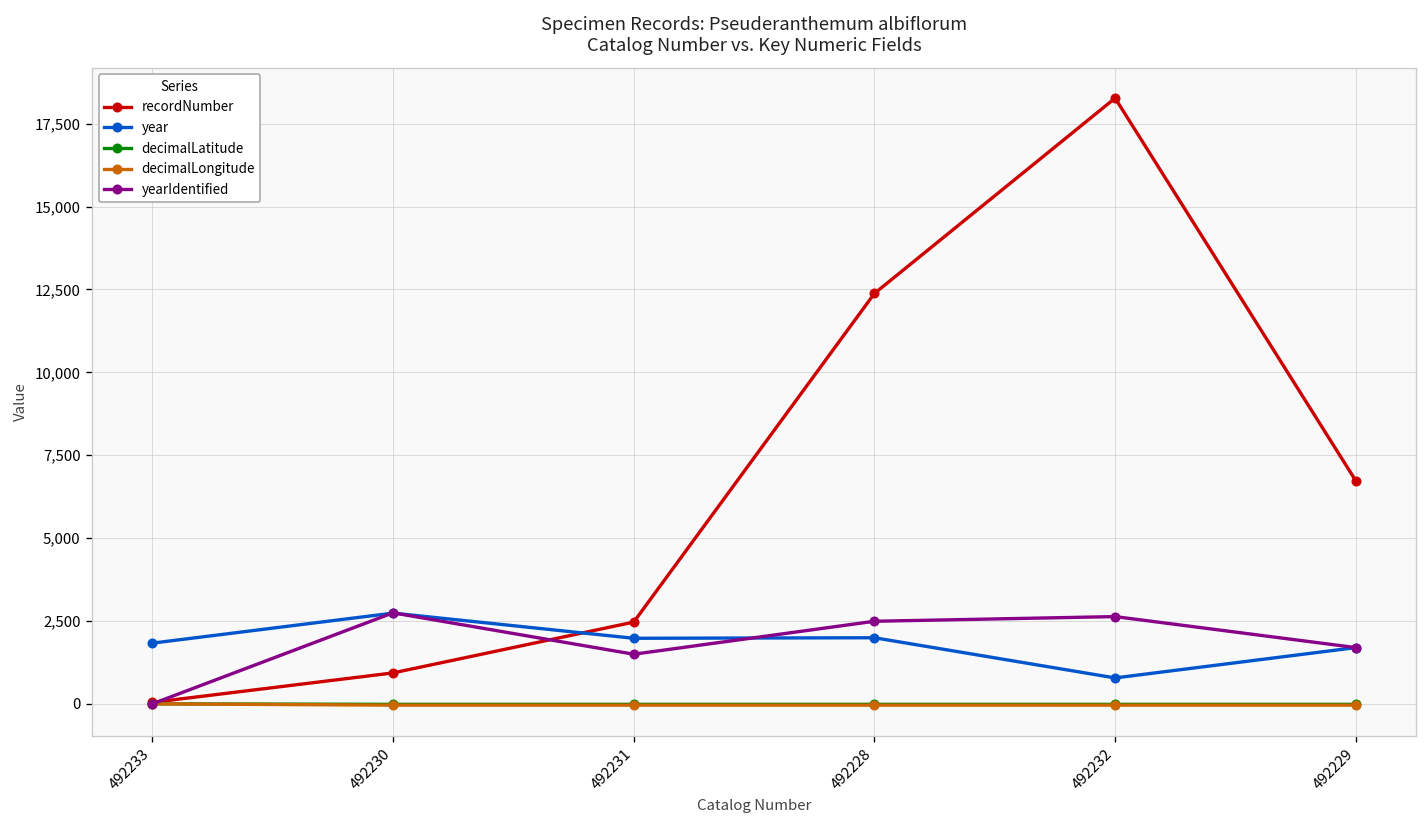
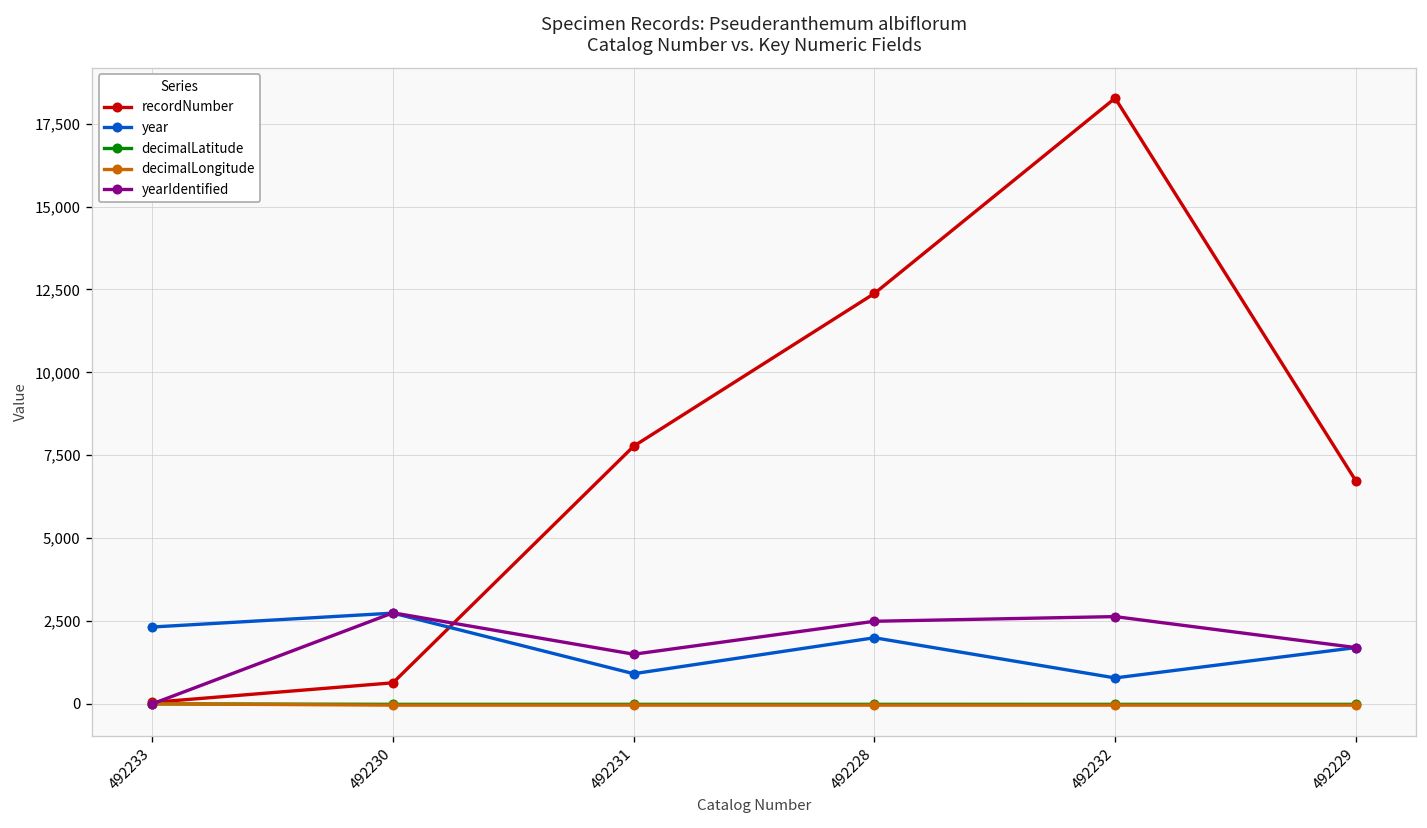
  {
    "recordNumber": {
-     "492230": "900",
-     "492231": "2,500",
+     "492230": "600",
+     "492231": "7,800",
      "492228": "12,400",
      "492232": "18,300",
      "492229": "6,700"
    },
    "year": {
-     "492233": "1,800",
-     "492231": "2,000",
+     "492233": "2,300",
+     "492231": "900",
      "492228": "2,000",
      "492232": "800"
    },
    "yearIdentified": {
      "492231": "1,500",
      "492228": "2,500",
      "492232": "2,600"
    }
  }
